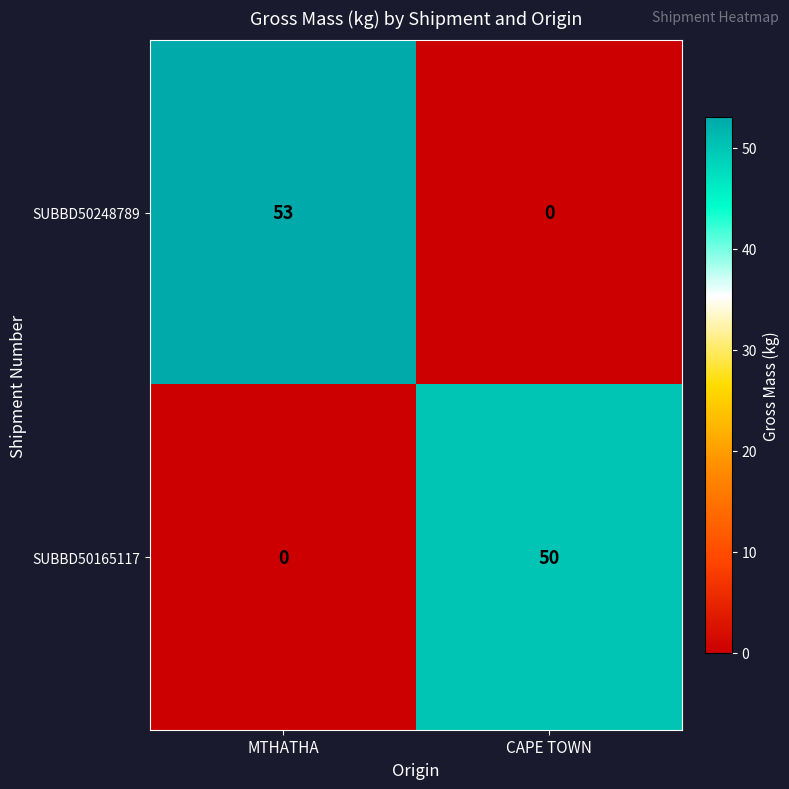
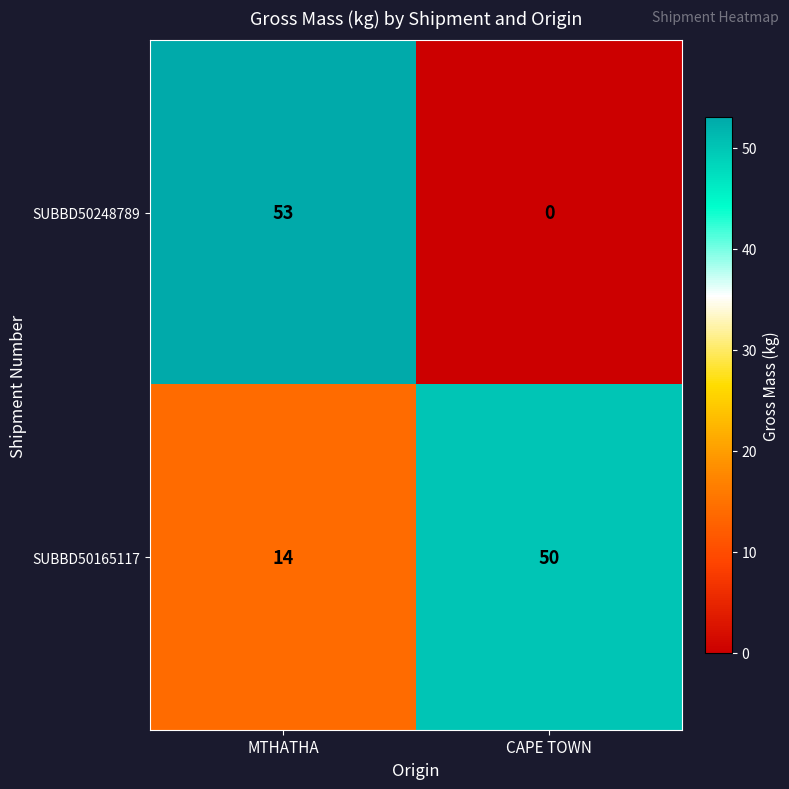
  {
    "SUBBD50248789": {
      "MTHATHA": 53,
      "CAPE TOWN": 0
    },
    "SUBBD50165117": {
-     "MTHATHA": 0,
+     "MTHATHA": 14,
      "CAPE TOWN": 50
    }
  }
